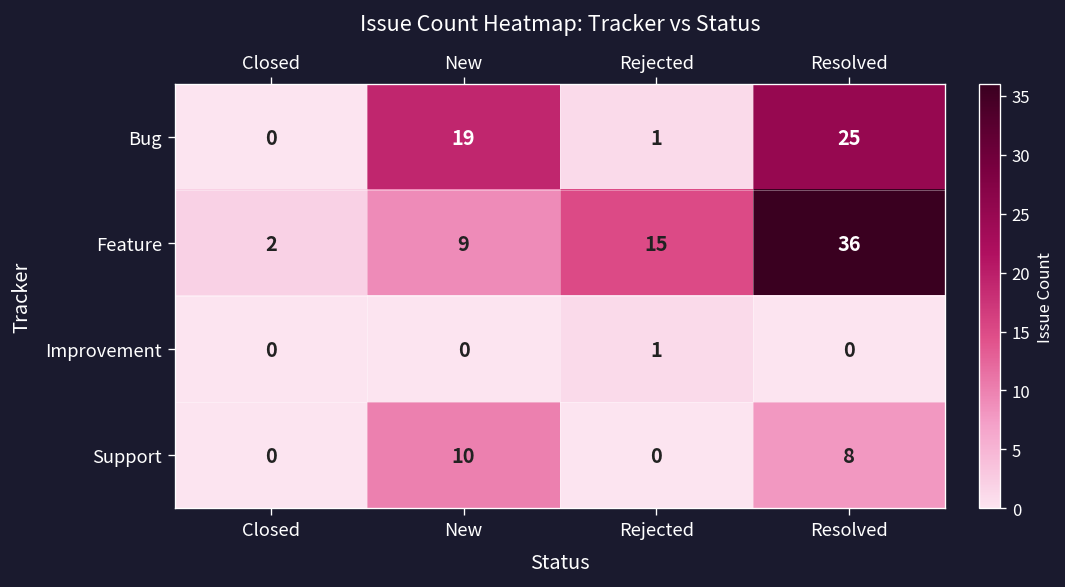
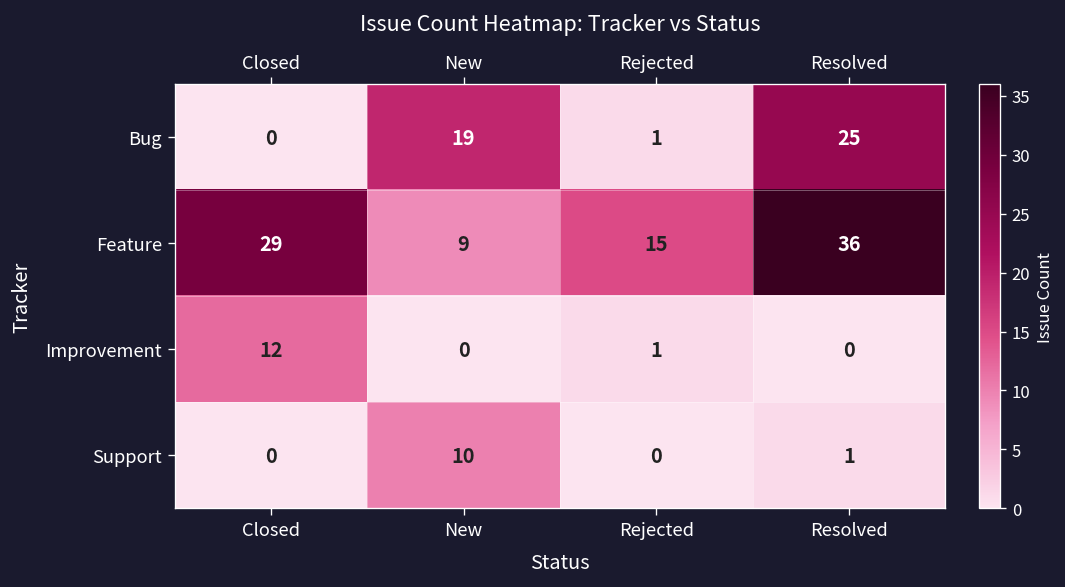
  {
    "Bug": {
      "Closed": 0,
      "New": 19,
      "Rejected": 1,
      "Resolved": 25
    },
    "Feature": {
-     "Closed": 2,
+     "Closed": 29,
      "New": 9,
      "Rejected": 15,
      "Resolved": 36
    },
    "Improvement": {
-     "Closed": 0,
+     "Closed": 12,
      "New": 0,
      "Rejected": 1,
      "Resolved": 0
    },
    "Support": {
      "Closed": 0,
      "New": 10,
      "Rejected": 0,
-     "Resolved": 8
+     "Resolved": 1
    }
  }
